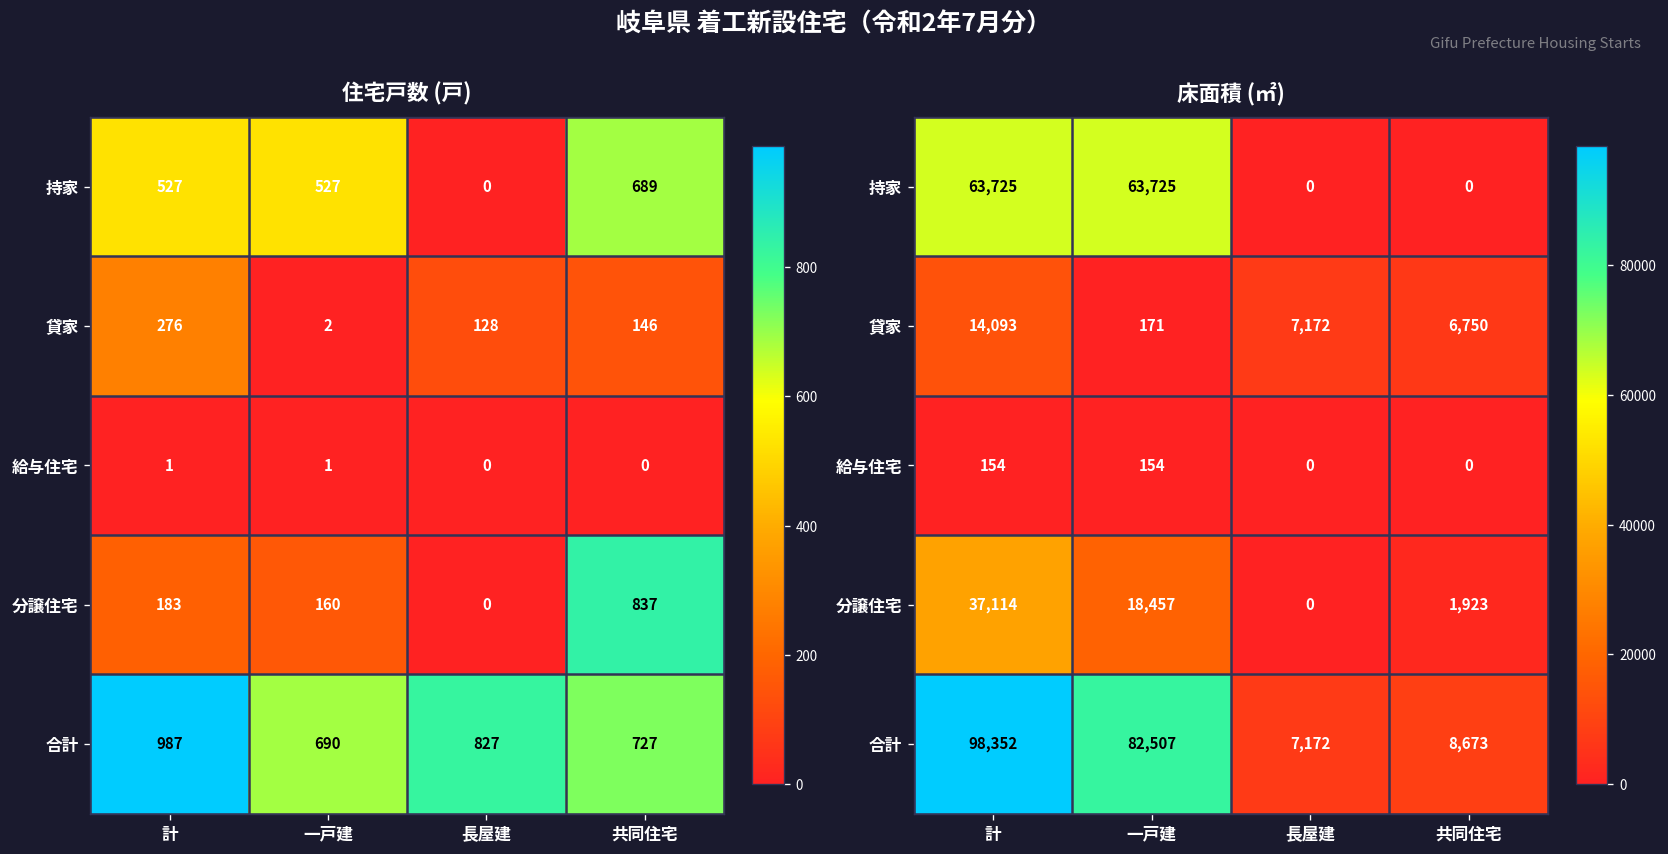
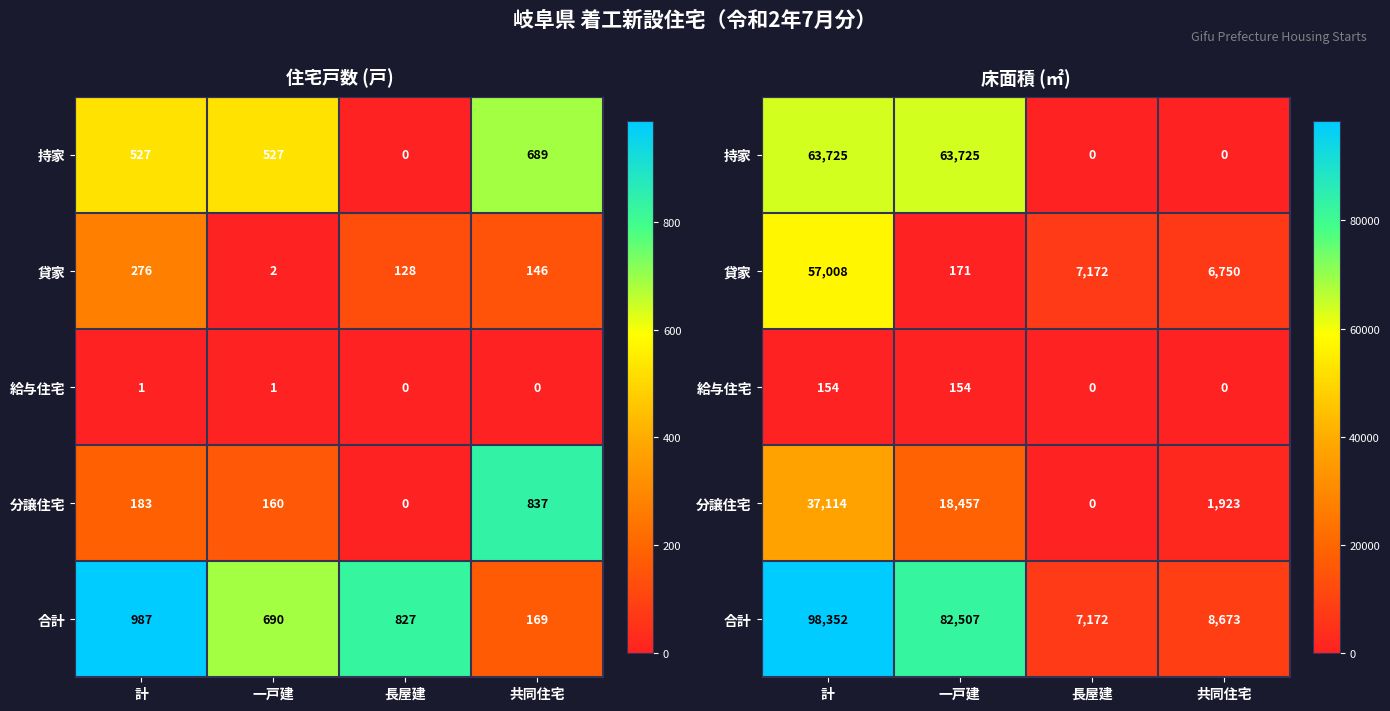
  {
    "住宅戸数 (戸)": {
      "持家": {
        "計": "527",
        "一戸建": "527",
        "長屋建": "0",
        "共同住宅": "689"
      },
      "貸家": {
        "計": "276",
        "一戸建": "2",
        "長屋建": "128",
        "共同住宅": "146"
      },
      "給与住宅": {
        "計": "1",
        "一戸建": "1",
        "長屋建": "0",
        "共同住宅": "0"
      },
      "分譲住宅": {
        "計": "183",
        "一戸建": "160",
        "長屋建": "0",
        "共同住宅": "837"
      },
      "合計": {
        "計": "987",
        "一戸建": "690",
        "長屋建": "827",
-       "共同住宅": "727"
+       "共同住宅": "169"
      }
    },
    "床面積 (㎡)": {
      "持家": {
        "計": "63,725",
        "一戸建": "63,725",
        "長屋建": "0",
        "共同住宅": "0"
      },
      "貸家": {
-       "計": "14,093",
+       "計": "57,008",
        "一戸建": "171",
        "長屋建": "7,172",
        "共同住宅": "6,750"
      },
      "給与住宅": {
        "計": "154",
        "一戸建": "154",
        "長屋建": "0",
        "共同住宅": "0"
      },
      "分譲住宅": {
        "計": "37,114",
        "一戸建": "18,457",
        "長屋建": "0",
        "共同住宅": "1,923"
      },
      "合計": {
        "計": "98,352",
        "一戸建": "82,507",
        "長屋建": "7,172",
        "共同住宅": "8,673"
      }
    }
  }
